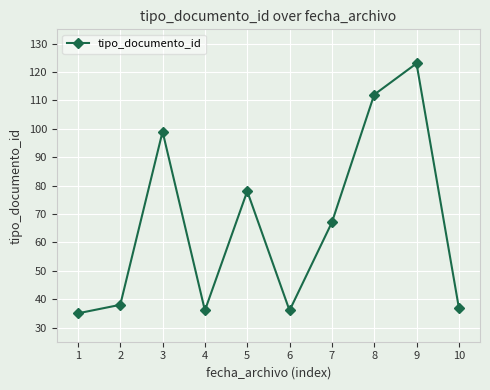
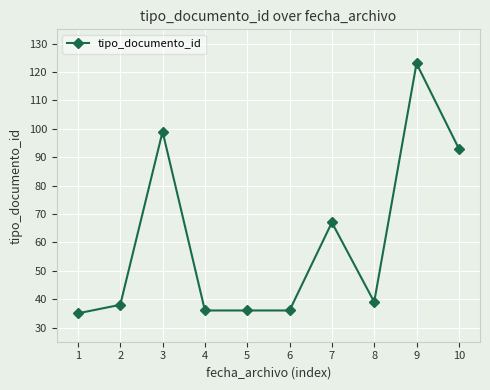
  {
    "1": 35,
    "2": 38,
    "3": 99,
    "4": 36,
-   "5": 78,
+   "5": 36,
    "6": 36,
    "7": 67,
-   "8": 112,
+   "8": 39,
    "9": 123,
-   "10": 37
+   "10": 93
  }
